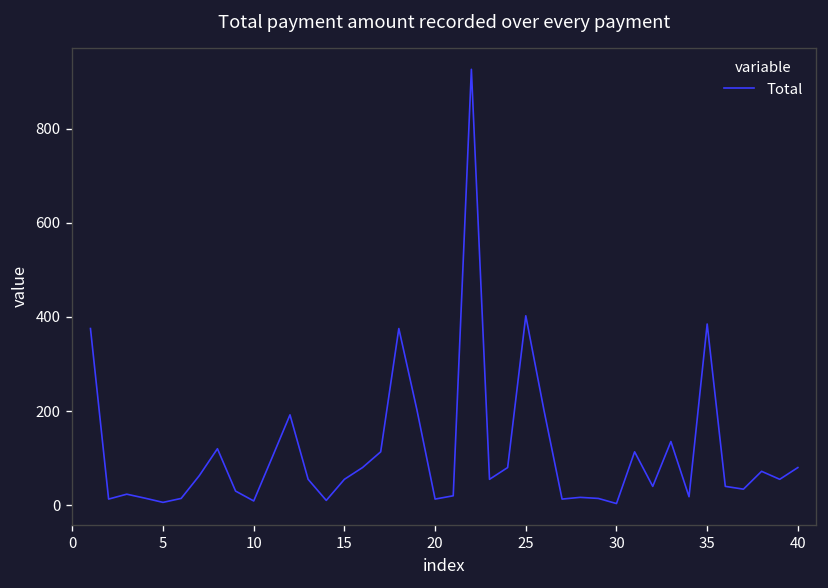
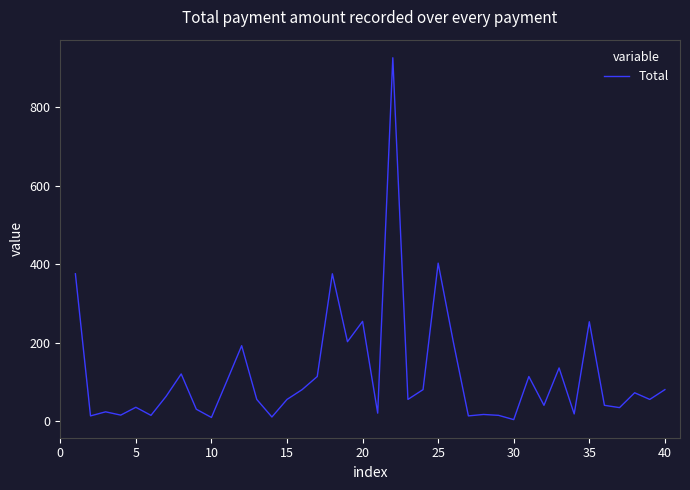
  {
-   "5": 10,
+   "5": 40,
    "10": 10,
    "15": 60,
-   "20": 10,
+   "20": 250,
    "25": 400,
    "30": 0,
-   "35": 390,
+   "35": 250,
    "40": 80
  }
